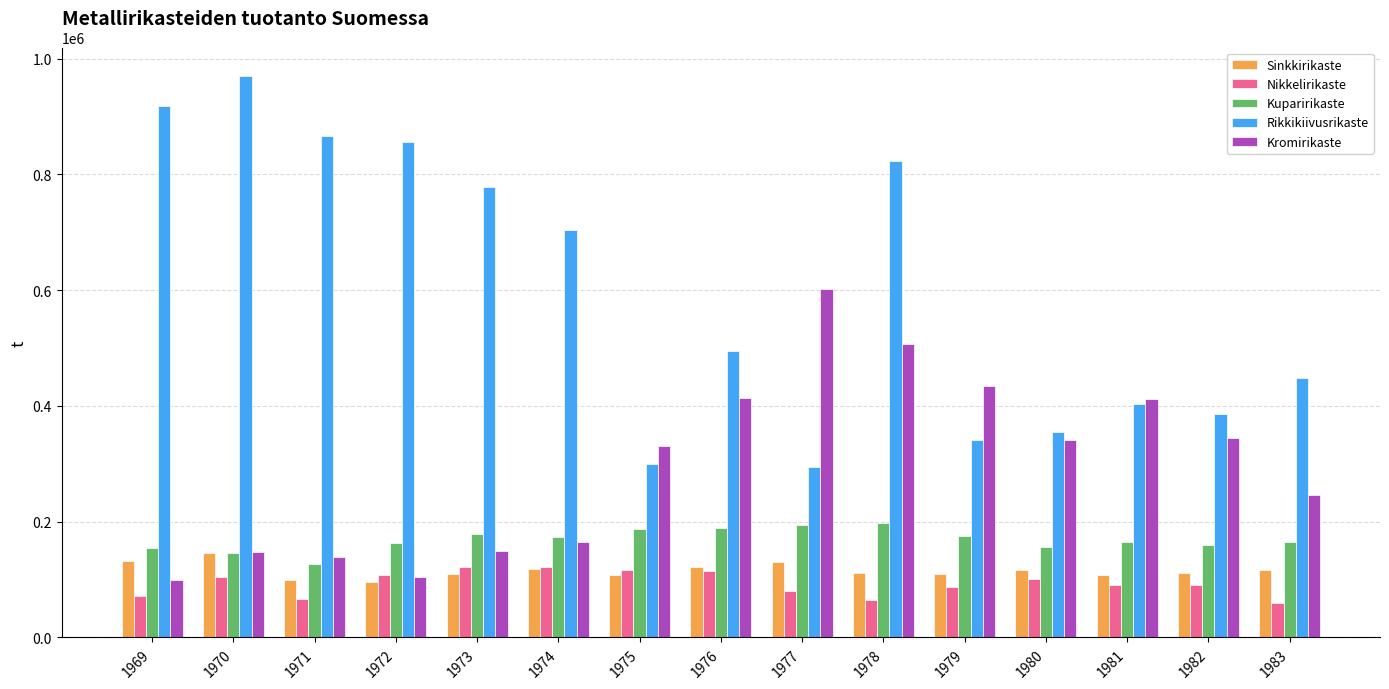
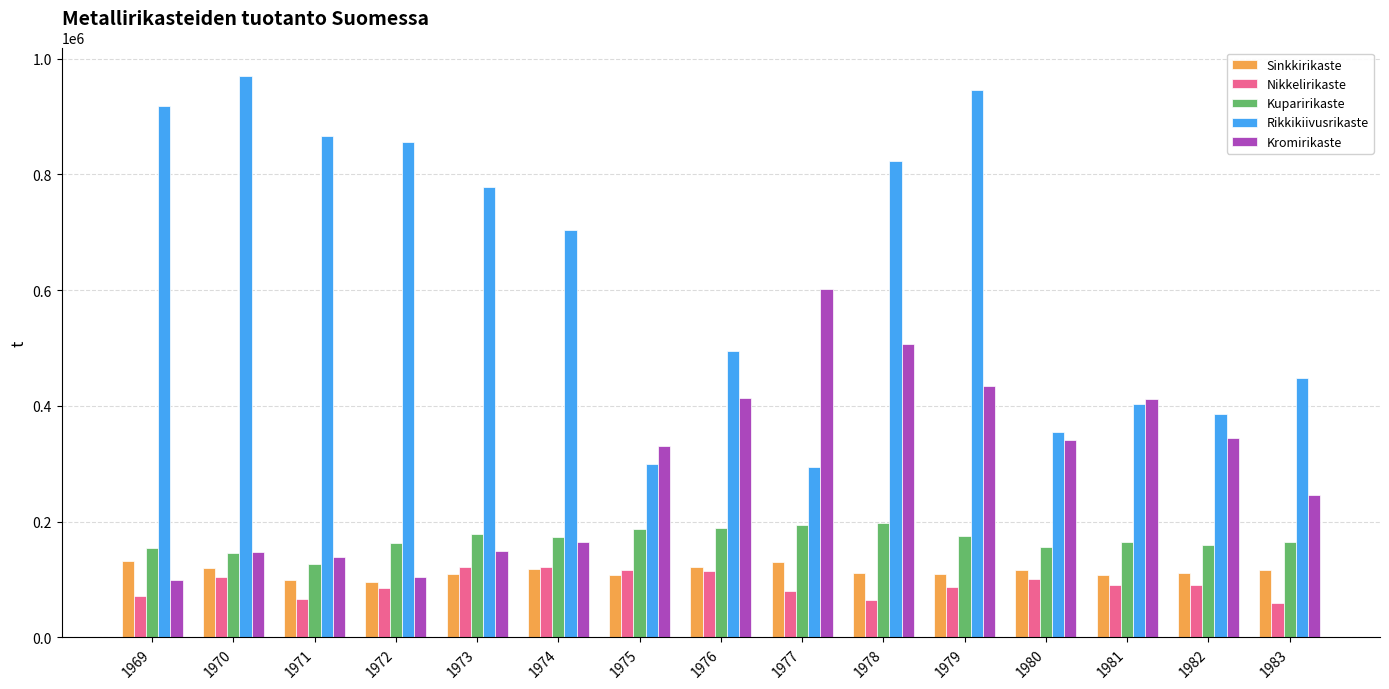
  {
    "Sinkkirikaste": {
      "1969": 130000,
-     "1970": 150000,
+     "1970": 120000,
      "1971": 100000,
      "1972": 100000,
      "1973": 110000,
      "1974": 120000,
      "1975": 110000,
      "1976": 120000,
      "1977": 130000,
      "1978": 110000,
      "1979": 110000,
      "1980": 120000,
      "1981": 110000,
      "1982": 110000,
      "1983": 120000
    },
    "Nikkelirikaste": {
      "1969": 70000,
      "1970": 110000,
      "1971": 70000,
-     "1972": 110000,
+     "1972": 90000,
      "1973": 120000,
      "1974": 120000,
      "1975": 120000,
      "1976": 120000,
      "1977": 80000,
      "1978": 60000,
      "1979": 90000,
      "1980": 100000,
      "1981": 90000,
      "1982": 90000,
      "1983": 60000
    },
    "Kuparirikaste": {
      "1969": 160000,
      "1970": 150000,
      "1971": 130000,
      "1972": 160000,
      "1973": 180000,
      "1974": 170000,
      "1975": 190000,
      "1976": 190000,
      "1977": 190000,
      "1978": 200000,
      "1979": 180000,
      "1980": 160000,
      "1981": 160000,
      "1982": 160000,
      "1983": 160000
    },
    "Rikkikiivusrikaste": {
      "1969": 920000,
      "1970": 970000,
      "1971": 870000,
      "1972": 860000,
      "1973": 780000,
      "1974": 700000,
      "1975": 300000,
      "1976": 490000,
      "1977": 300000,
      "1978": 820000,
-     "1979": 340000,
+     "1979": 950000,
      "1980": 360000,
      "1981": 400000,
      "1982": 390000,
      "1983": 450000
    },
    "Kromirikaste": {
      "1969": 100000,
      "1970": 150000,
      "1971": 140000,
      "1972": 100000,
      "1973": 150000,
      "1974": 170000,
      "1975": 330000,
      "1976": 410000,
      "1977": 600000,
      "1978": 510000,
      "1979": 430000,
      "1980": 340000,
      "1981": 410000,
      "1982": 350000,
      "1983": 250000
    }
  }
